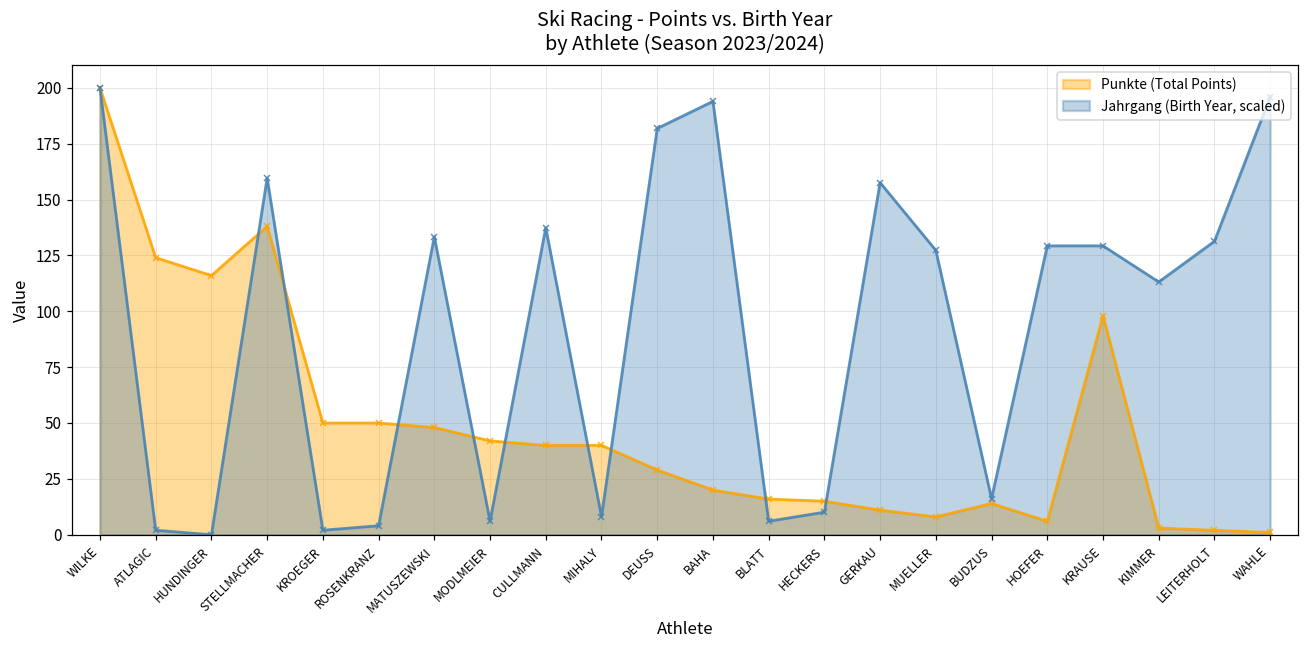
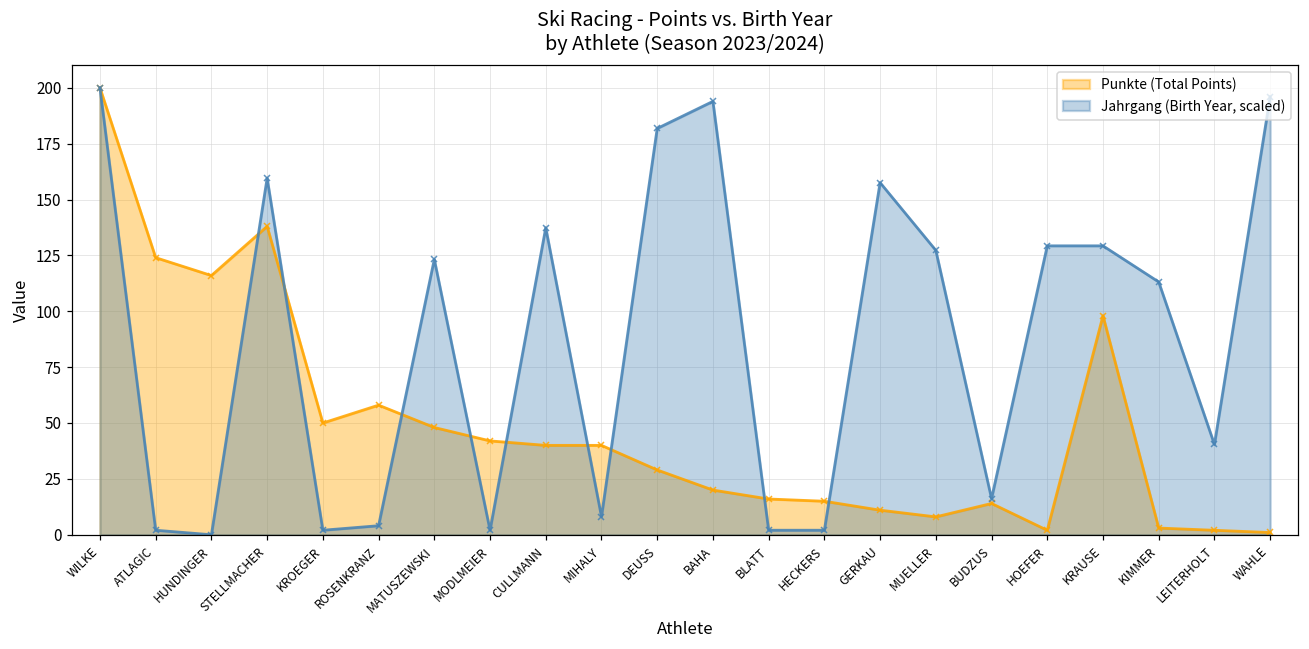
  {
    "Punkte (Total Points)": {
      "ATLAGIC": 124,
      "HUNDINGER": 116,
      "STELLMACHER": 138,
      "KROEGER": 50,
-     "ROSENKRANZ": 50,
+     "ROSENKRANZ": 58,
      "MATUSZEWSKI": 48,
      "MODLMEIER": 42,
      "CULLMANN": 40,
      "MIHALY": 40,
      "DEUSS": 29,
      "BAHA": 20,
      "BLATT": 16,
      "HECKERS": 15,
      "GERKAU": 11,
      "MUELLER": 8,
      "BUDZUS": 14,
-     "HOEFER": 6,
+     "HOEFER": 2,
      "KRAUSE": 98,
      "KIMMER": 3,
      "LEITERHOLT": 2,
      "WAHLE": 1
    },
    "Jahrgang (Birth Year, scaled)": {
      "ATLAGIC": 2,
      "HUNDINGER": 0,
      "STELLMACHER": 160,
      "KROEGER": 2,
      "ROSENKRANZ": 4,
-     "MATUSZEWSKI": 133,
-     "MODLMEIER": 6,
+     "MATUSZEWSKI": 123,
+     "MODLMEIER": 2,
      "CULLMANN": 137,
      "MIHALY": 8,
      "DEUSS": 182,
      "BAHA": 194,
-     "BLATT": 6,
-     "HECKERS": 10,
+     "BLATT": 2,
+     "HECKERS": 2,
      "GERKAU": 158,
      "MUELLER": 127,
      "BUDZUS": 16,
      "HOEFER": 129,
      "KRAUSE": 129,
      "KIMMER": 113,
-     "LEITERHOLT": 131
+     "LEITERHOLT": 40
    }
  }
